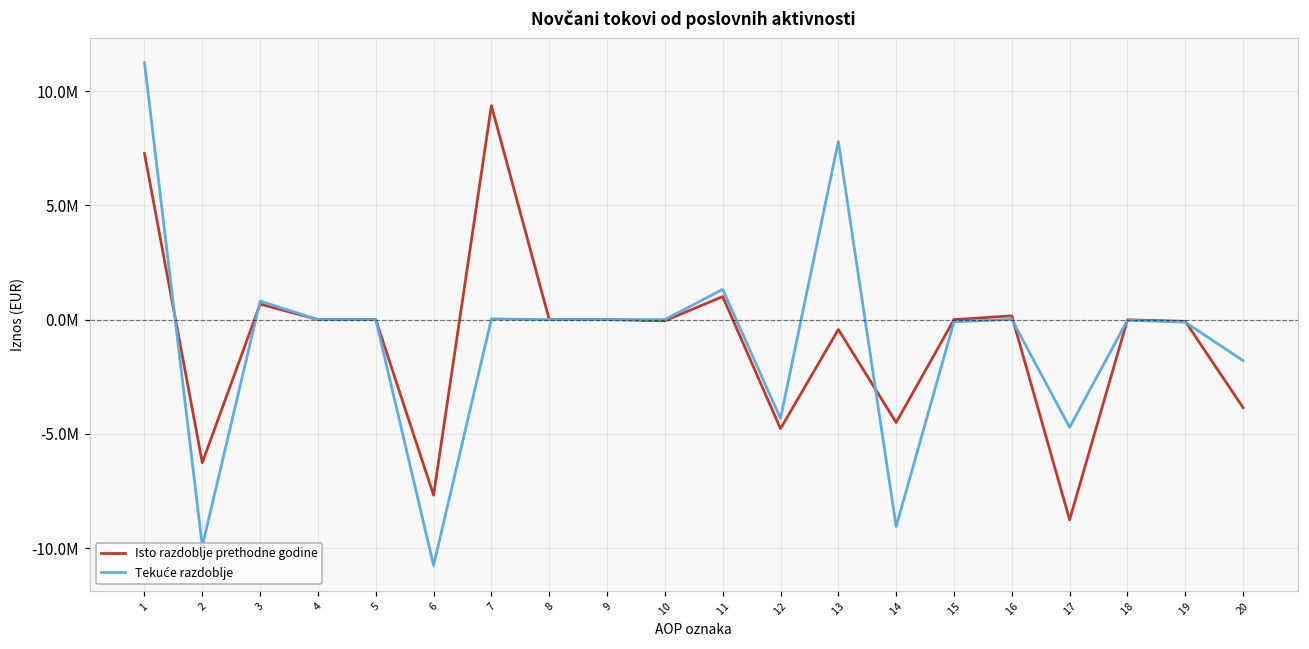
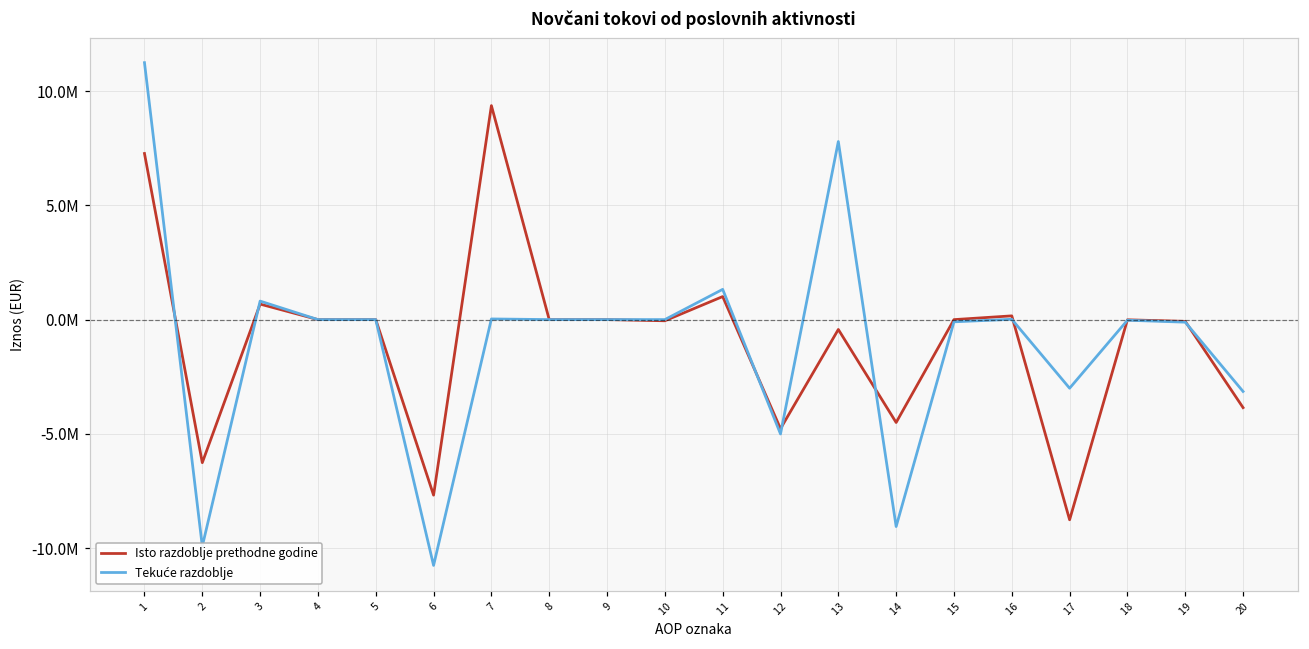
  {
    "Isto razdoblje prethodne godine": {
      "1": 7300000,
      "2": -6300000,
      "3": 700000,
      "6": -7700000,
      "7": 9400000,
      "11": 1000000,
      "12": -4800000,
      "13": -400000,
      "14": -4500000,
      "16": 200000,
      "17": -8800000,
      "20": -3900000
    },
    "Tekuće razdoblje": {
      "1": 11200000,
      "3": 800000,
      "6": -10800000,
      "7": 0,
      "11": 1300000,
-     "12": -4300000,
+     "12": -5000000,
      "13": 7800000,
      "14": -9100000,
      "16": 0,
-     "17": -4700000,
-     "20": -1800000
+     "17": -3000000,
+     "20": -3100000
    }
  }
